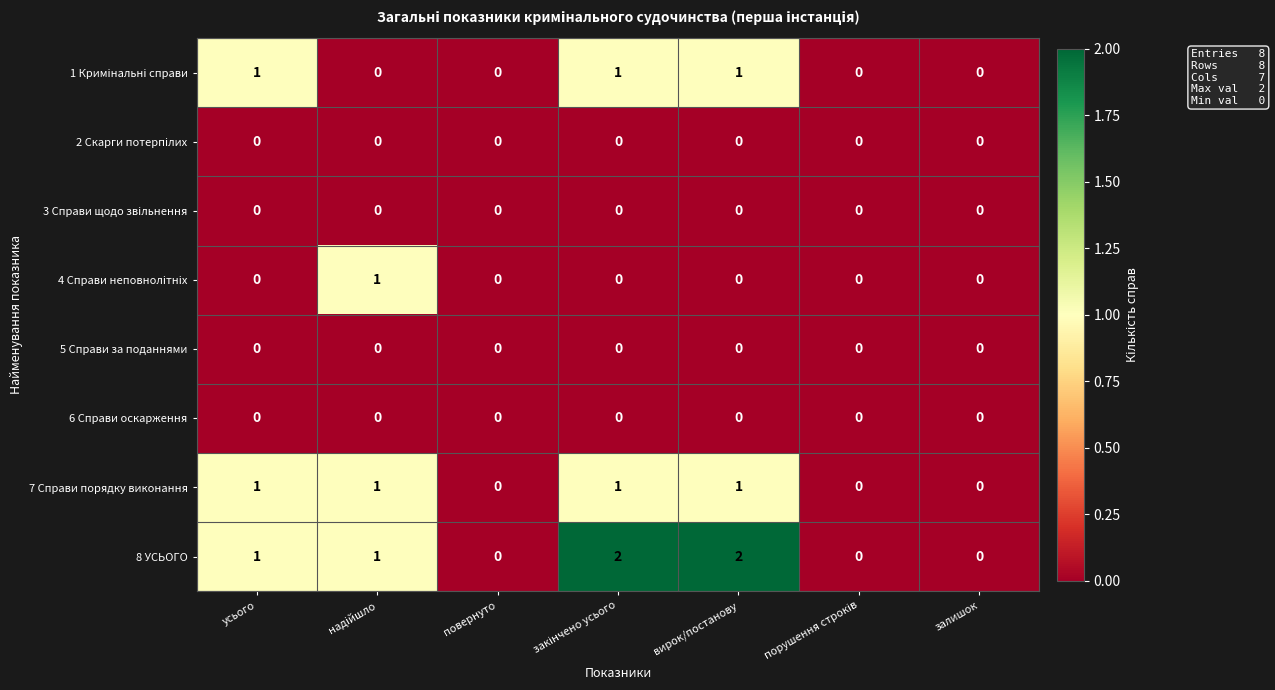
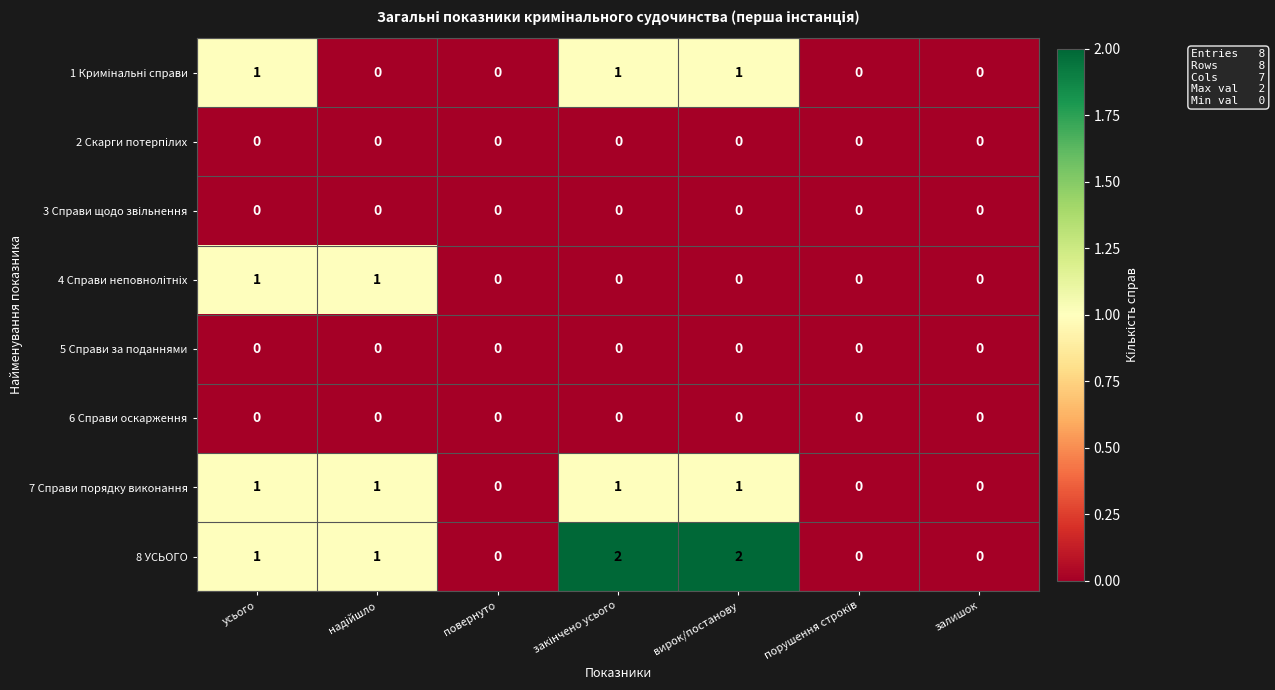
  {
    "1 Кримінальні справи": {
      "усього": 1,
      "надійшло": 0,
      "повернуто": 0,
      "закінчено усього": 1,
      "вирок/постанову": 1,
      "порушення строків": 0,
      "залишок": 0
    },
    "2 Скарги потерпілих": {
      "усього": 0,
      "надійшло": 0,
      "повернуто": 0,
      "закінчено усього": 0,
      "вирок/постанову": 0,
      "порушення строків": 0,
      "залишок": 0
    },
    "3 Справи щодо звільнення": {
      "усього": 0,
      "надійшло": 0,
      "повернуто": 0,
      "закінчено усього": 0,
      "вирок/постанову": 0,
      "порушення строків": 0,
      "залишок": 0
    },
    "4 Справи неповнолітніх": {
-     "усього": 0,
+     "усього": 1,
      "надійшло": 1,
      "повернуто": 0,
      "закінчено усього": 0,
      "вирок/постанову": 0,
      "порушення строків": 0,
      "залишок": 0
    },
    "5 Справи за поданнями": {
      "усього": 0,
      "надійшло": 0,
      "повернуто": 0,
      "закінчено усього": 0,
      "вирок/постанову": 0,
      "порушення строків": 0,
      "залишок": 0
    },
    "6 Справи оскарження": {
      "усього": 0,
      "надійшло": 0,
      "повернуто": 0,
      "закінчено усього": 0,
      "вирок/постанову": 0,
      "порушення строків": 0,
      "залишок": 0
    },
    "7 Справи порядку виконання": {
      "усього": 1,
      "надійшло": 1,
      "повернуто": 0,
      "закінчено усього": 1,
      "вирок/постанову": 1,
      "порушення строків": 0,
      "залишок": 0
    },
    "8 УСЬОГО": {
      "усього": 1,
      "надійшло": 1,
      "повернуто": 0,
      "закінчено усього": 2,
      "вирок/постанову": 2,
      "порушення строків": 0,
      "залишок": 0
    }
  }
